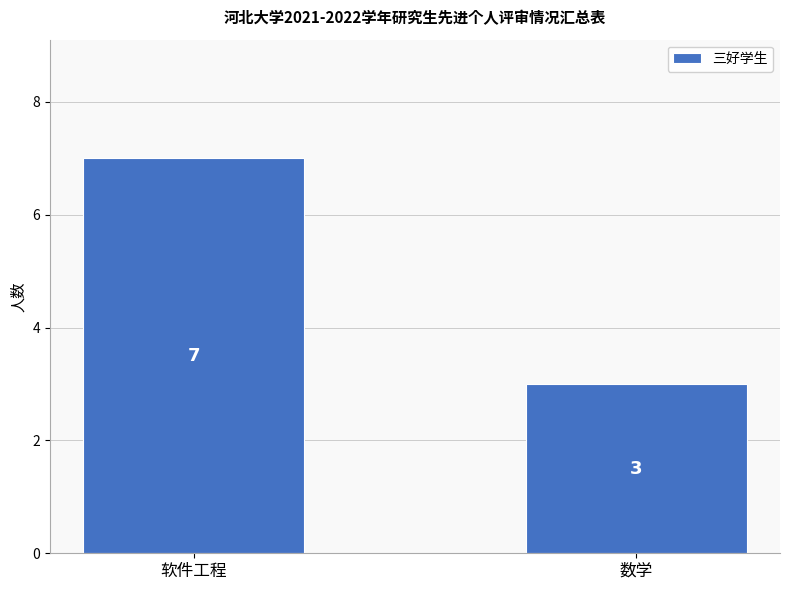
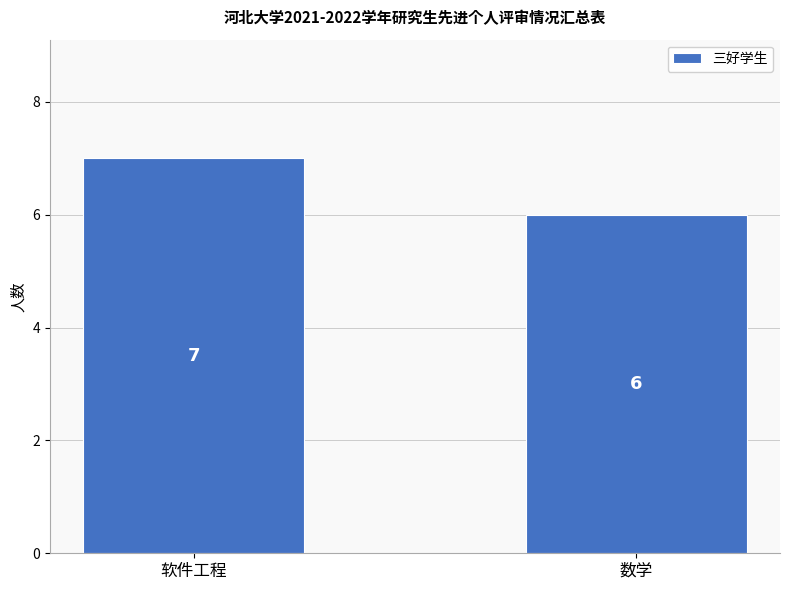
  {
    "软件工程": 7,
-   "数学": 3
+   "数学": 6
  }
